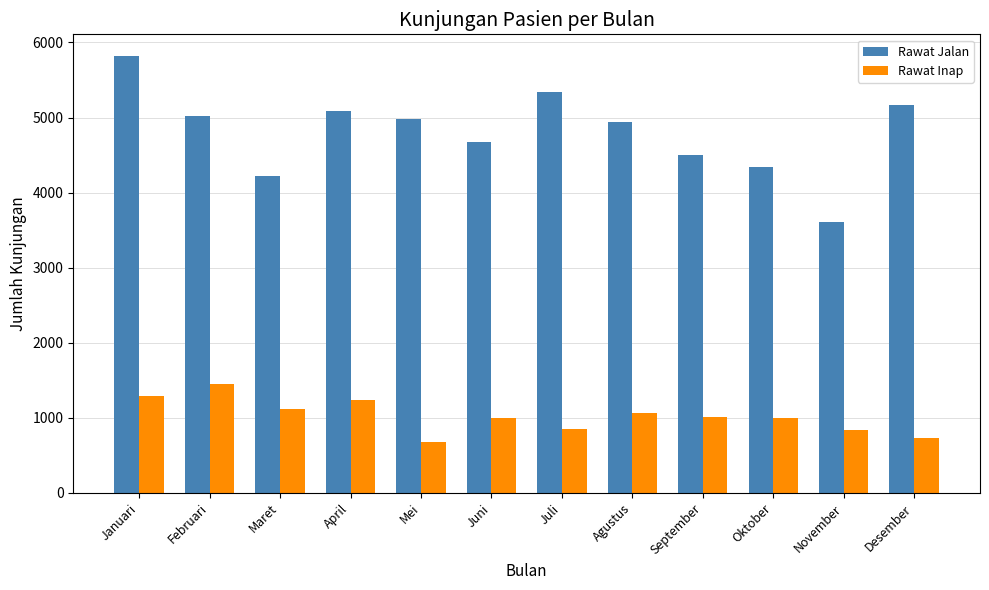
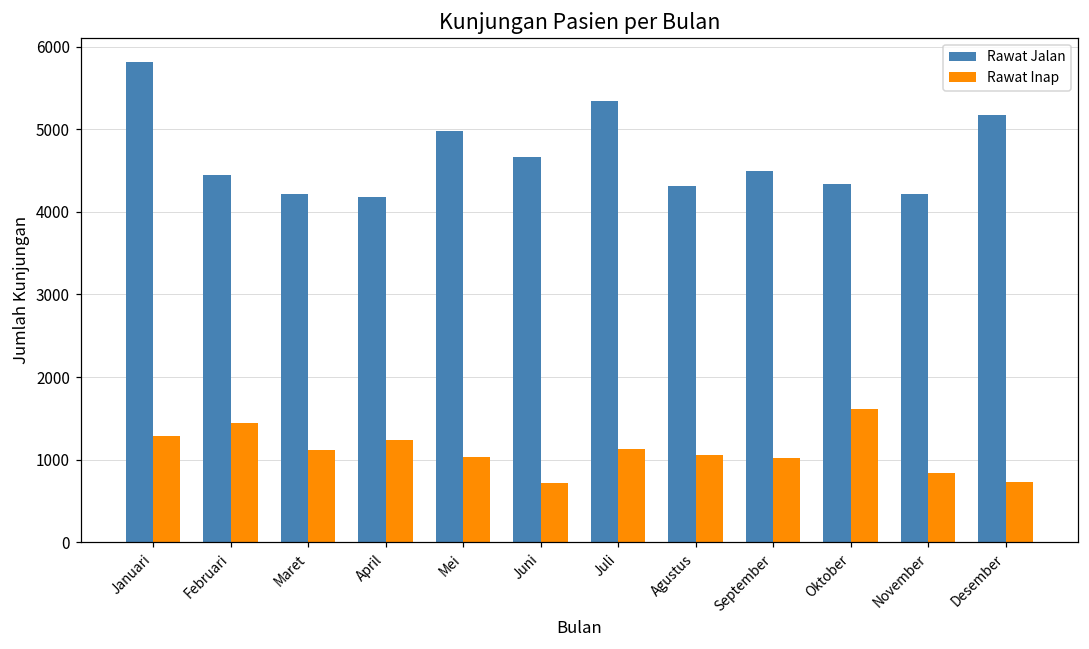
  {
    "Rawat Jalan": {
      "Januari": 5800,
-     "Februari": 5000,
+     "Februari": 4400,
      "Maret": 4200,
-     "April": 5100,
+     "April": 4200,
      "Mei": 5000,
      "Juni": 4700,
      "Juli": 5300,
-     "Agustus": 4900,
+     "Agustus": 4300,
      "September": 4500,
      "Oktober": 4300,
-     "November": 3600,
+     "November": 4200,
      "Desember": 5200
    },
    "Rawat Inap": {
      "Januari": 1300,
      "Februari": 1400,
      "Maret": 1100,
      "April": 1200,
-     "Mei": 700,
-     "Juni": 1000,
-     "Juli": 900,
+     "Mei": 1000,
+     "Juni": 700,
+     "Juli": 1100,
      "Agustus": 1100,
      "September": 1000,
-     "Oktober": 1000,
+     "Oktober": 1600,
      "November": 800,
      "Desember": 700
    }
  }
